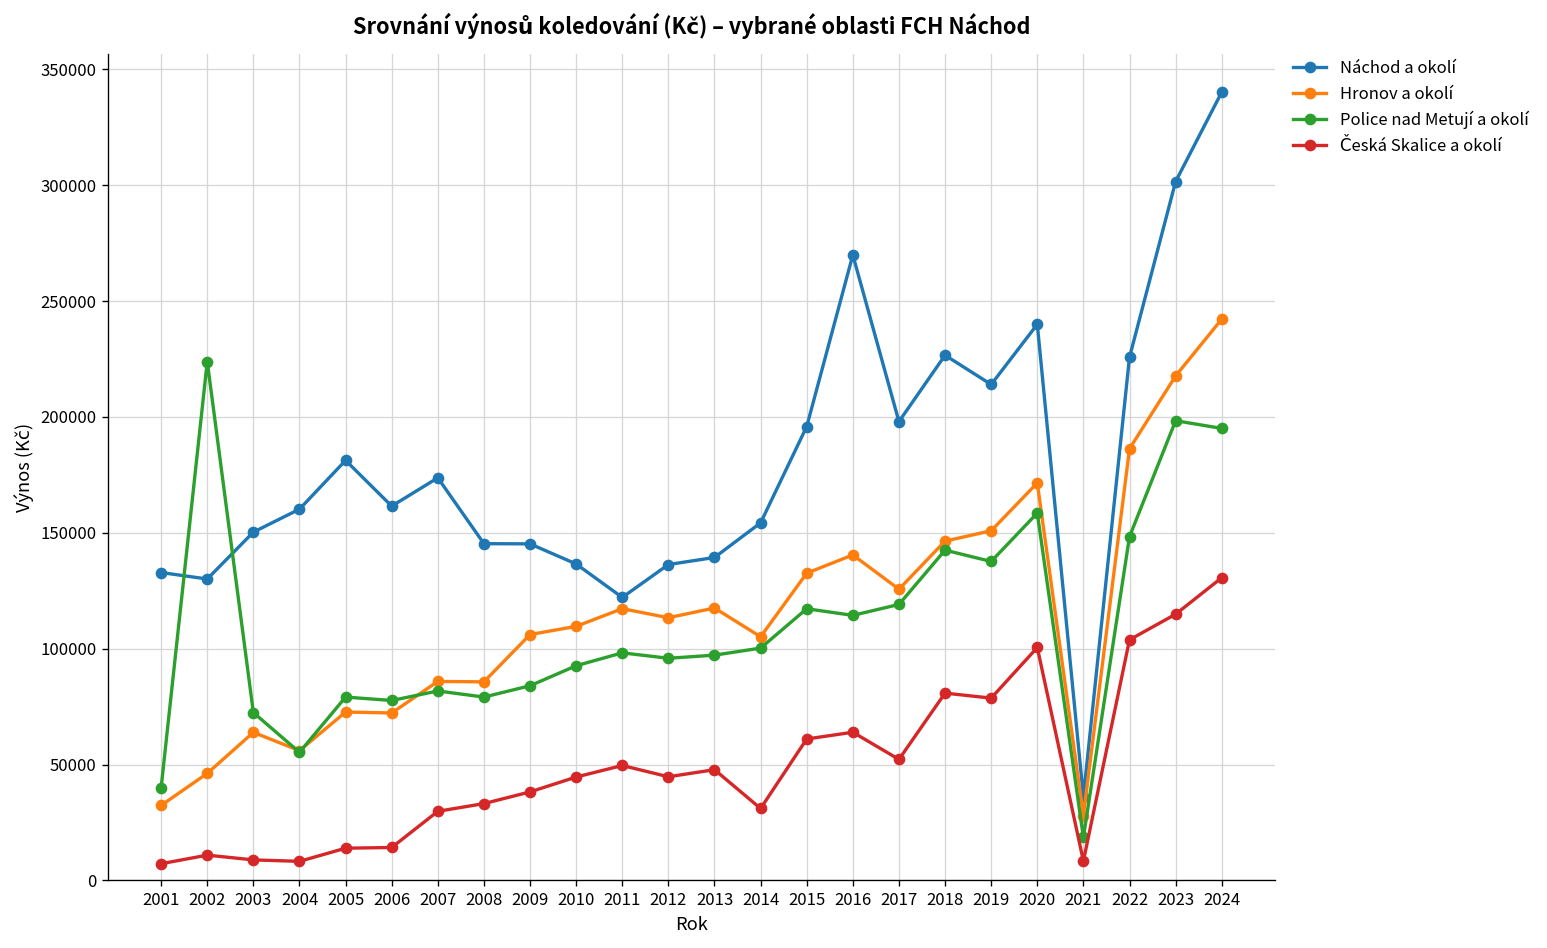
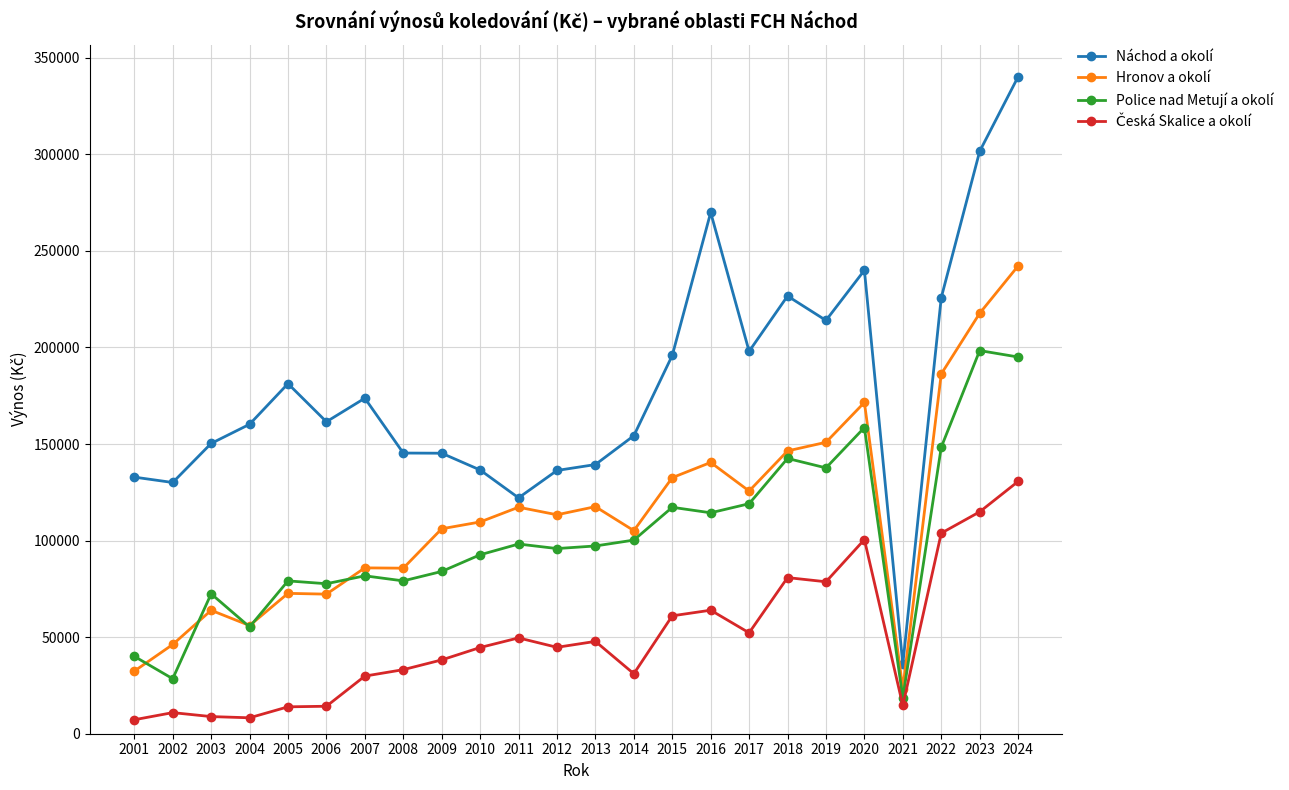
  {
    "Náchod a okolí": {
      "2001": 133000,
      "2002": 130000,
      "2003": 150000,
      "2004": 160000,
      "2005": 181000,
      "2006": 162000,
      "2007": 174000,
      "2008": 145000,
      "2009": 145000,
      "2010": 137000,
      "2011": 122000,
      "2012": 136000,
      "2013": 139000,
      "2014": 154000,
      "2015": 196000,
      "2016": 270000,
      "2017": 198000,
      "2018": 227000,
      "2019": 214000,
      "2020": 240000,
      "2021": 36000,
      "2022": 226000,
      "2023": 302000,
      "2024": 340000
    },
    "Hronov a okolí": {
      "2001": 32000,
      "2002": 46000,
      "2003": 64000,
      "2005": 73000,
      "2006": 72000,
      "2007": 86000,
      "2008": 86000,
      "2009": 106000,
      "2010": 110000,
      "2011": 117000,
      "2012": 113000,
      "2013": 118000,
      "2014": 105000,
      "2015": 133000,
      "2016": 140000,
      "2017": 126000,
      "2018": 146000,
      "2019": 151000,
      "2020": 172000,
-     "2021": 28000,
+     "2021": 23000,
      "2022": 186000,
      "2023": 218000,
      "2024": 242000
    },
    "Police nad Metují a okolí": {
      "2001": 40000,
-     "2002": 224000,
+     "2002": 28000,
      "2003": 72000,
      "2005": 79000,
      "2006": 78000,
      "2007": 82000,
      "2008": 79000,
      "2009": 84000,
      "2010": 93000,
      "2011": 98000,
      "2012": 96000,
      "2013": 97000,
      "2014": 100000,
      "2015": 117000,
      "2016": 114000,
      "2017": 119000,
      "2018": 143000,
      "2019": 138000,
      "2020": 159000,
      "2021": 19000,
      "2022": 148000,
      "2023": 198000,
      "2024": 195000
    },
    "Česká Skalice a okolí": {
      "2001": 7000,
      "2002": 11000,
      "2003": 9000,
      "2004": 8000,
      "2005": 14000,
      "2006": 14000,
      "2007": 30000,
      "2008": 33000,
      "2009": 38000,
      "2010": 45000,
      "2011": 50000,
      "2012": 45000,
      "2013": 48000,
      "2014": 31000,
      "2015": 61000,
      "2016": 64000,
      "2017": 52000,
      "2018": 81000,
      "2019": 79000,
      "2020": 101000,
-     "2021": 8000,
+     "2021": 15000,
      "2022": 104000,
      "2023": 115000,
      "2024": 131000
    }
  }
